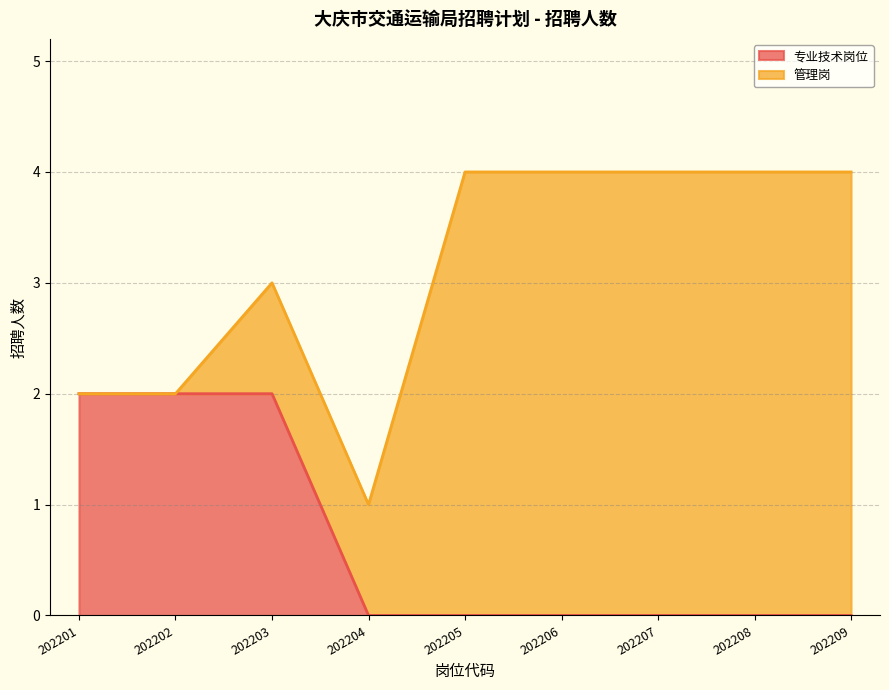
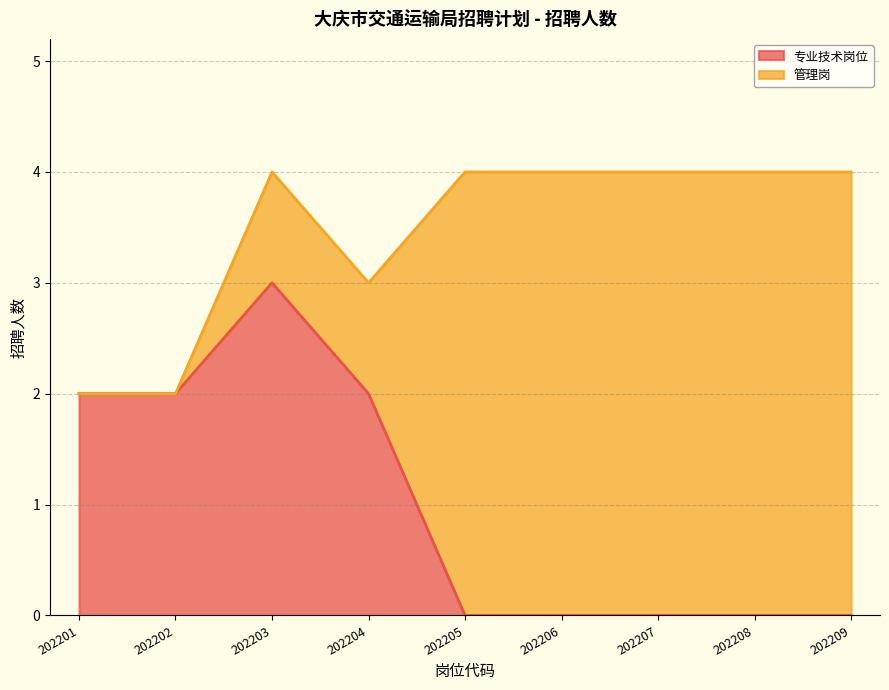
  {
    "专业技术岗位": {
-     "202203": 2,
-     "202204": 0,
+     "202203": 3,
+     "202204": 2,
      "202205": 0,
      "202206": 0,
      "202207": 0,
      "202208": 0,
      "202209": 0
    },
    "管理岗": {
      "202203": 1,
      "202204": 1,
      "202205": 4,
      "202206": 4,
      "202207": 4,
      "202208": 4,
      "202209": 4
    }
  }
